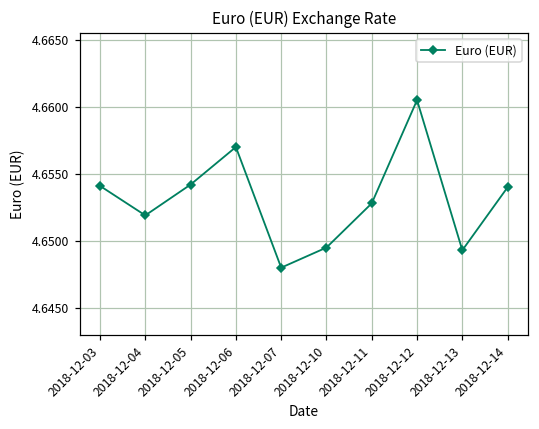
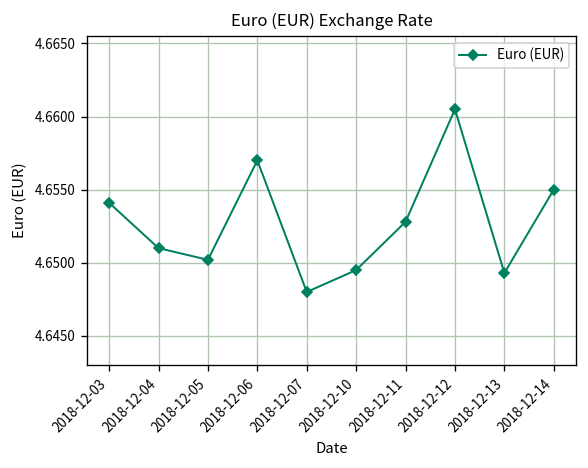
  {
    "2018-12-03": 4.6541,
-   "2018-12-04": 4.6519,
-   "2018-12-05": 4.6542,
+   "2018-12-04": 4.6510,
+   "2018-12-05": 4.6502,
    "2018-12-06": 4.6570,
    "2018-12-07": 4.6480,
    "2018-12-10": 4.6495,
    "2018-12-11": 4.6528,
    "2018-12-12": 4.6605,
    "2018-12-13": 4.6493,
-   "2018-12-14": 4.654
+   "2018-12-14": 4.655
  }
